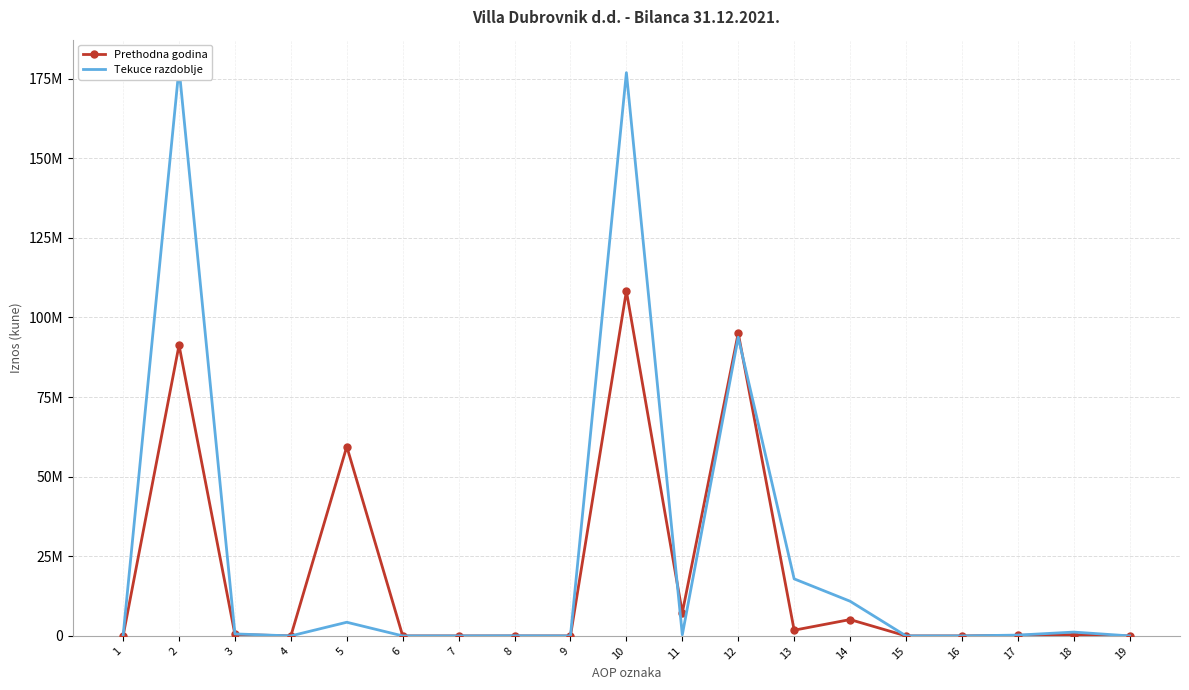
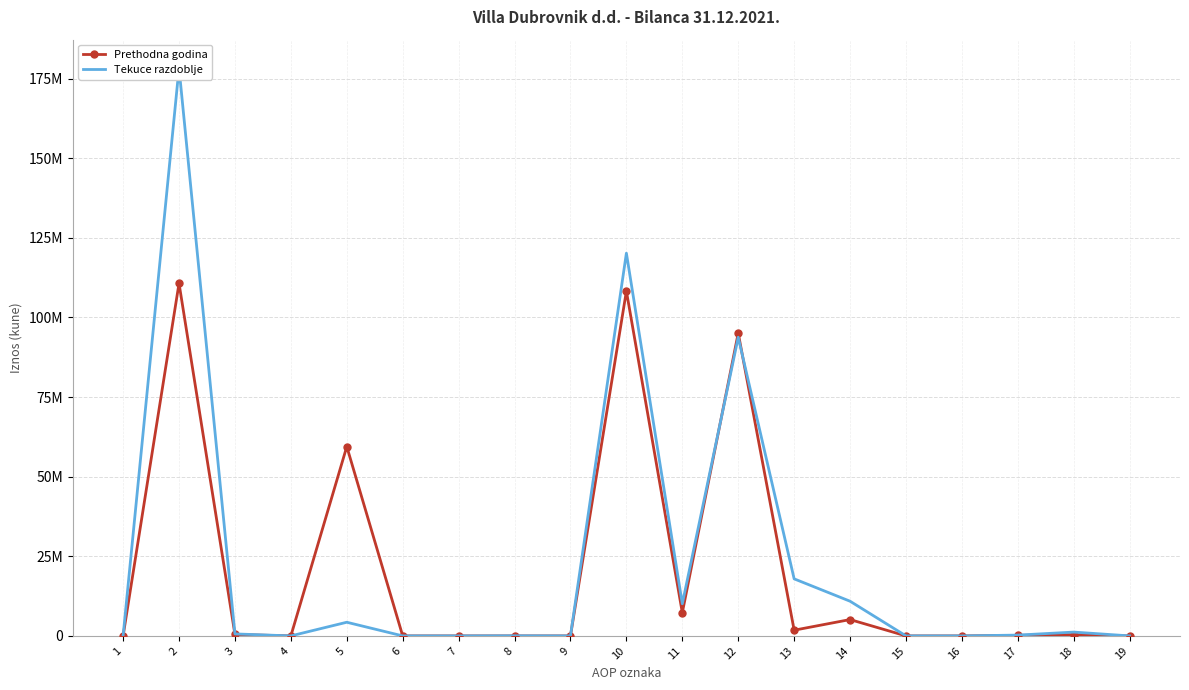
  {
    "Prethodna godina": {
-     "2": 91000000,
+     "2": 111000000,
      "5": 59000000,
      "10": 108000000,
      "11": 7000000,
      "12": 95000000,
      "13": 2000000,
      "14": 5000000
    },
    "Tekuce razdoblje": {
      "5": 4000000,
-     "10": 177000000,
-     "11": 0,
+     "10": 120000000,
+     "11": 10000000,
      "12": 94000000,
      "13": 18000000,
      "14": 11000000
    }
  }
